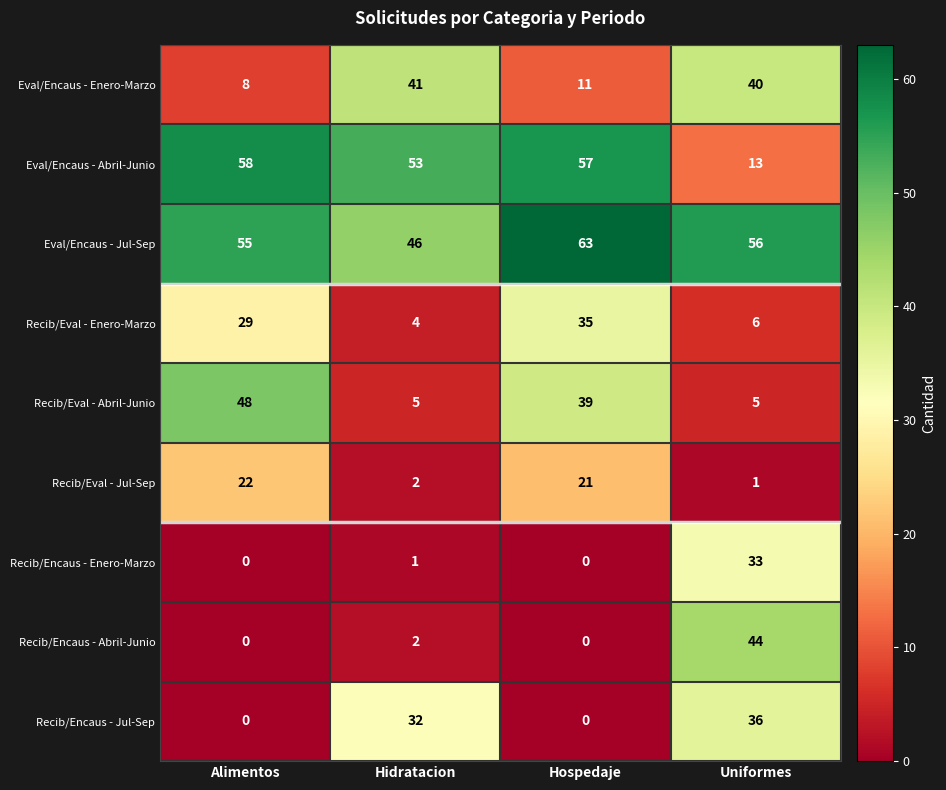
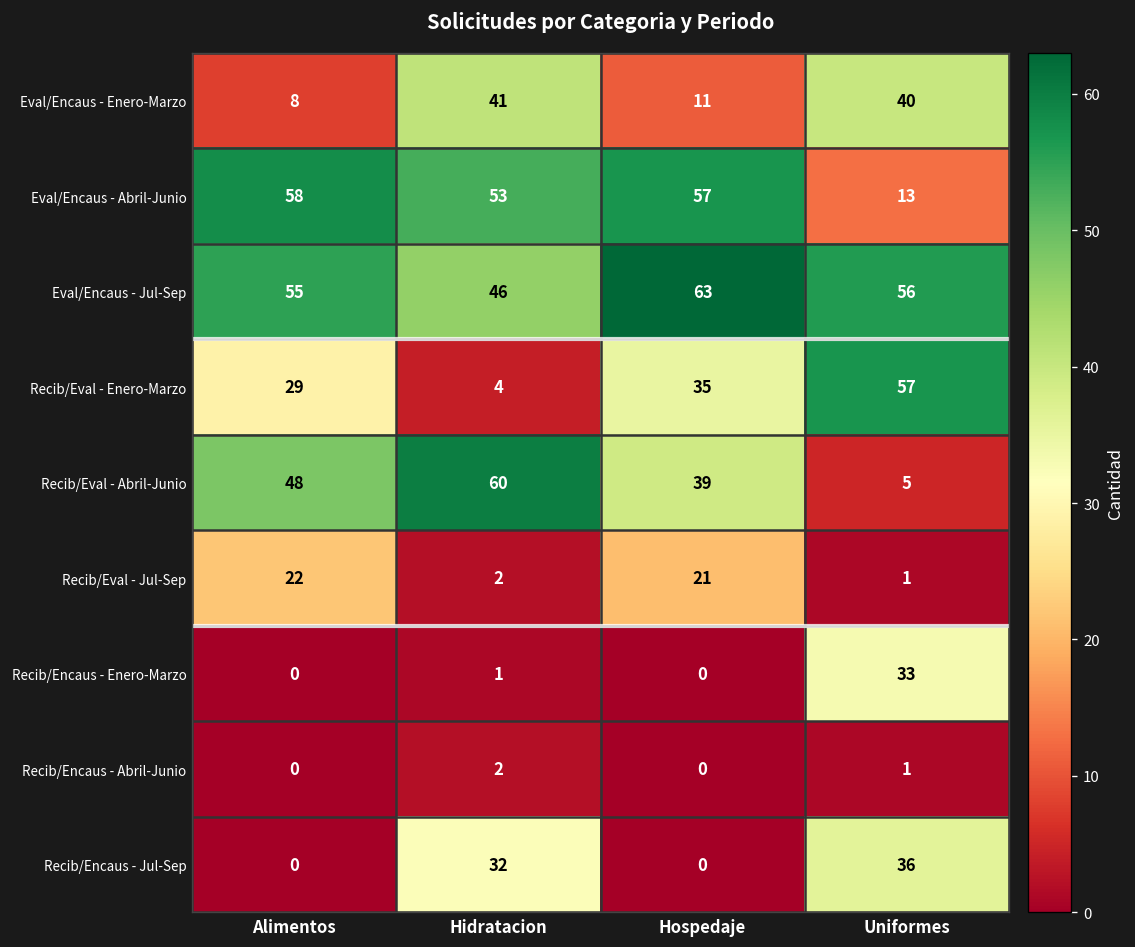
  {
    "Eval/Encaus - Enero-Marzo": {
      "Alimentos": 8,
      "Hidratacion": 41,
      "Hospedaje": 11,
      "Uniformes": 40
    },
    "Eval/Encaus - Abril-Junio": {
      "Alimentos": 58,
      "Hidratacion": 53,
      "Hospedaje": 57,
      "Uniformes": 13
    },
    "Eval/Encaus - Jul-Sep": {
      "Alimentos": 55,
      "Hidratacion": 46,
      "Hospedaje": 63,
      "Uniformes": 56
    },
    "Recib/Eval - Enero-Marzo": {
      "Alimentos": 29,
      "Hidratacion": 4,
      "Hospedaje": 35,
-     "Uniformes": 6
+     "Uniformes": 57
    },
    "Recib/Eval - Abril-Junio": {
      "Alimentos": 48,
-     "Hidratacion": 5,
+     "Hidratacion": 60,
      "Hospedaje": 39,
      "Uniformes": 5
    },
    "Recib/Eval - Jul-Sep": {
      "Alimentos": 22,
      "Hidratacion": 2,
      "Hospedaje": 21,
      "Uniformes": 1
    },
    "Recib/Encaus - Enero-Marzo": {
      "Alimentos": 0,
      "Hidratacion": 1,
      "Hospedaje": 0,
      "Uniformes": 33
    },
    "Recib/Encaus - Abril-Junio": {
      "Alimentos": 0,
      "Hidratacion": 2,
      "Hospedaje": 0,
-     "Uniformes": 44
+     "Uniformes": 1
    },
    "Recib/Encaus - Jul-Sep": {
      "Alimentos": 0,
      "Hidratacion": 32,
      "Hospedaje": 0,
      "Uniformes": 36
    }
  }
